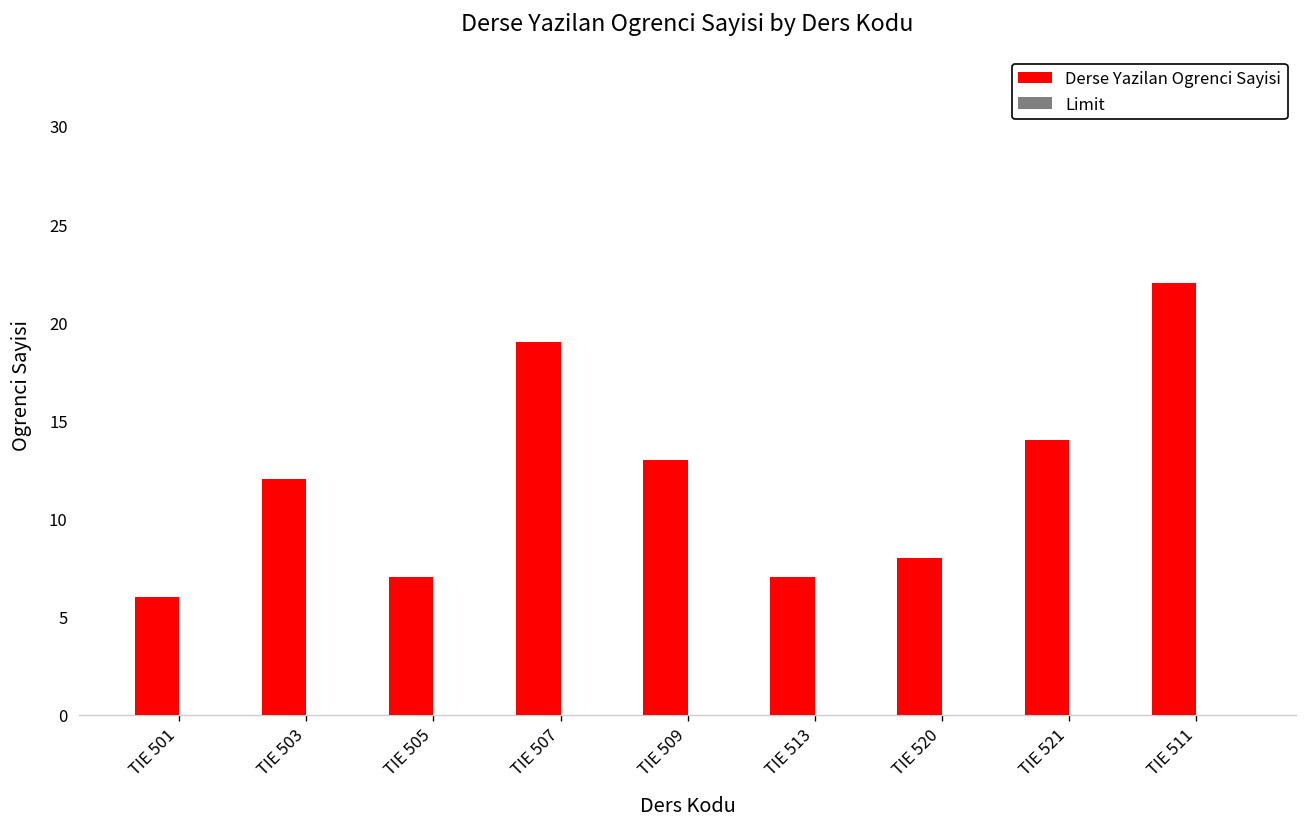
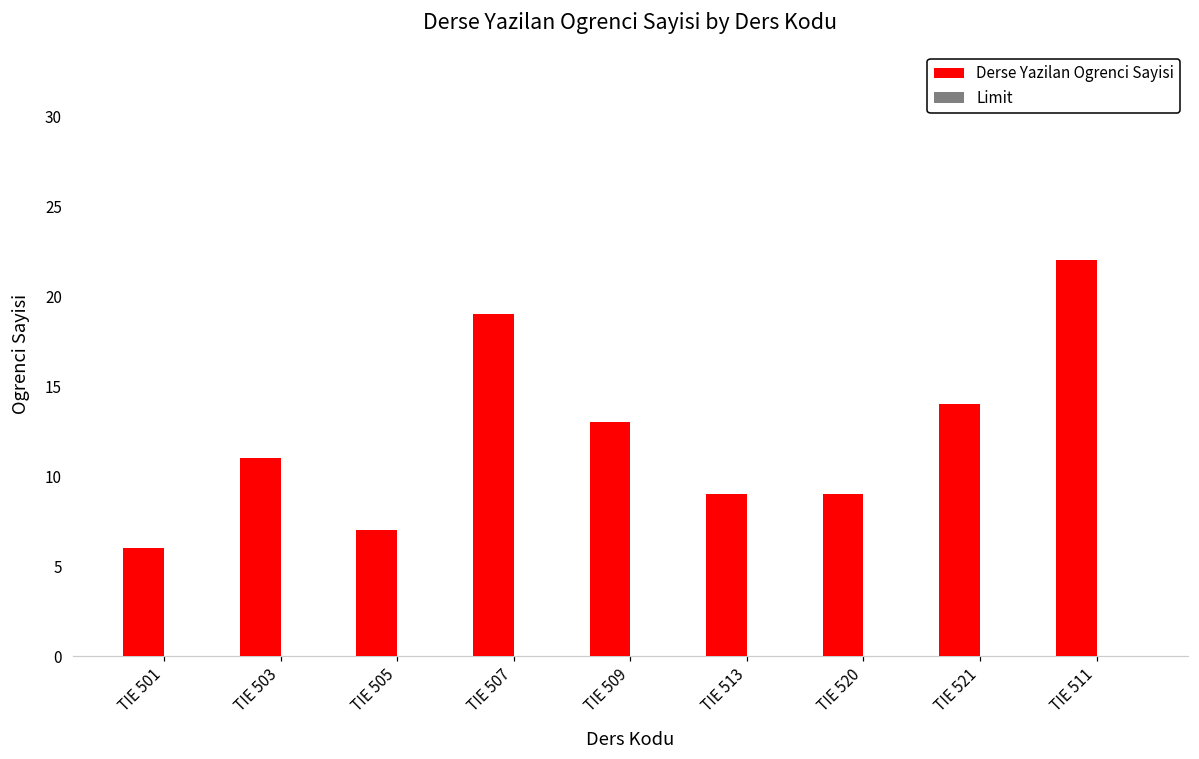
  {
    "Derse Yazilan Ogrenci Sayisi": {
      "TIE 501": 6,
-     "TIE 503": 12,
+     "TIE 503": 11,
      "TIE 505": 7,
      "TIE 507": 19,
      "TIE 509": 13,
-     "TIE 513": 7,
-     "TIE 520": 8,
+     "TIE 513": 9,
+     "TIE 520": 9,
      "TIE 521": 14,
      "TIE 511": 22
    },
    "Limit": {
      "TIE 501": 0,
      "TIE 503": 0,
      "TIE 505": 0,
      "TIE 507": 0,
      "TIE 509": 0,
      "TIE 513": 0,
      "TIE 520": 0,
      "TIE 521": 0,
      "TIE 511": 0
    }
  }
